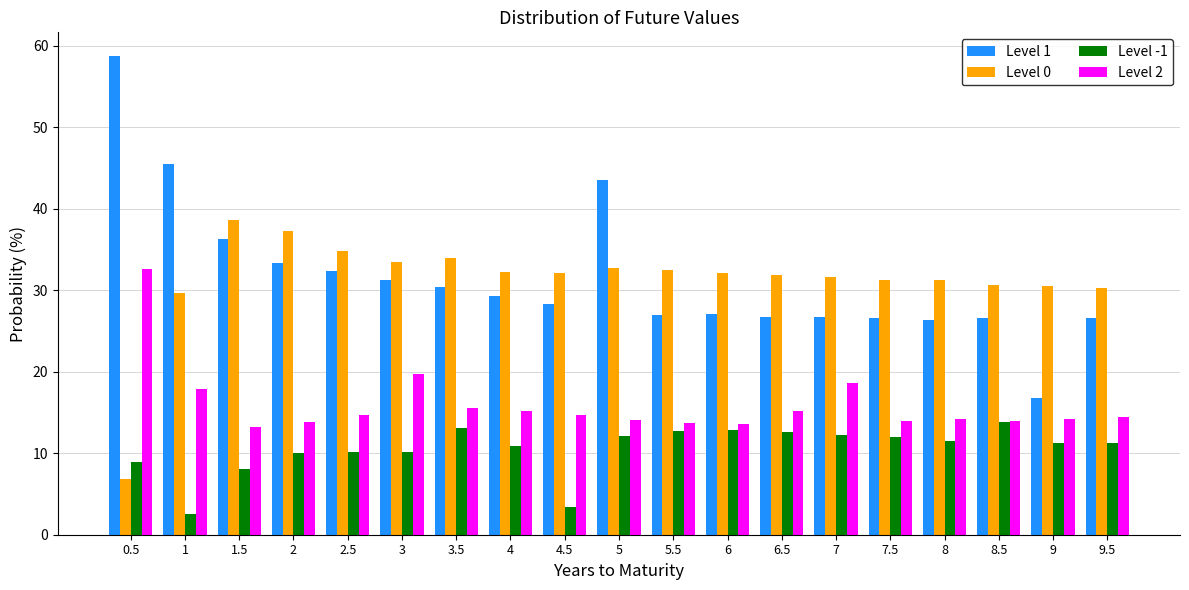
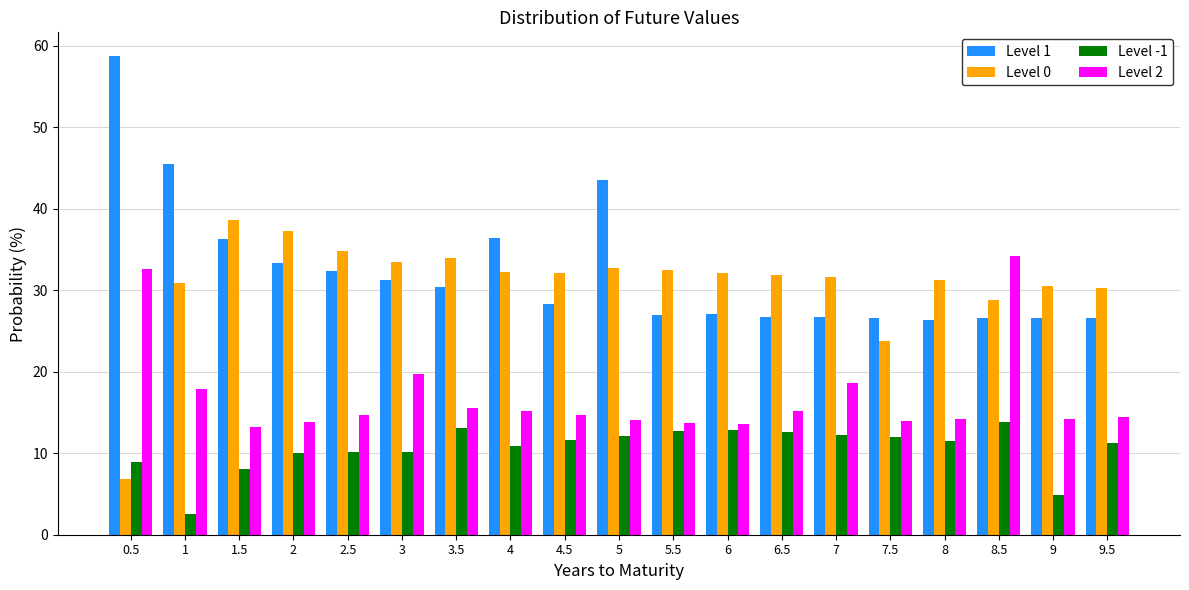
  {
    "Level 1": {
      "0.5": 59,
      "1": 45,
      "1.5": 36,
      "2": 33,
      "2.5": 32,
      "3": 31,
      "3.5": 30,
-     "4": 29,
+     "4": 36,
      "4.5": 28,
      "5": 43,
      "5.5": 27,
      "6": 27,
      "6.5": 27,
      "7": 27,
      "7.5": 27,
      "8": 26,
      "8.5": 27,
-     "9": 17,
+     "9": 27,
      "9.5": 27
    },
    "Level 0": {
      "0.5": 7,
-     "1": 30,
+     "1": 31,
      "1.5": 39,
      "2": 37,
      "2.5": 35,
      "3": 33,
      "3.5": 34,
      "4": 32,
      "4.5": 32,
      "5": 33,
      "5.5": 32,
      "6": 32,
      "6.5": 32,
      "7": 32,
-     "7.5": 31,
+     "7.5": 24,
      "8": 31,
-     "8.5": 31,
+     "8.5": 29,
      "9": 30,
      "9.5": 30
    },
    "Level -1": {
      "0.5": 9,
      "1": 3,
      "1.5": 8,
      "2": 10,
      "2.5": 10,
      "3": 10,
      "3.5": 13,
      "4": 11,
-     "4.5": 3,
+     "4.5": 12,
      "5": 12,
      "5.5": 13,
      "6": 13,
      "6.5": 13,
      "7": 12,
      "7.5": 12,
      "8": 12,
      "8.5": 14,
-     "9": 11,
+     "9": 5,
      "9.5": 11
    },
    "Level 2": {
      "0.5": 33,
      "1": 18,
      "1.5": 13,
      "2": 14,
      "2.5": 15,
      "3": 20,
      "3.5": 16,
      "4": 15,
      "4.5": 15,
      "5": 14,
      "5.5": 14,
      "6": 14,
      "6.5": 15,
      "7": 19,
      "7.5": 14,
      "8": 14,
-     "8.5": 14,
+     "8.5": 34,
      "9": 14,
      "9.5": 14
    }
  }
